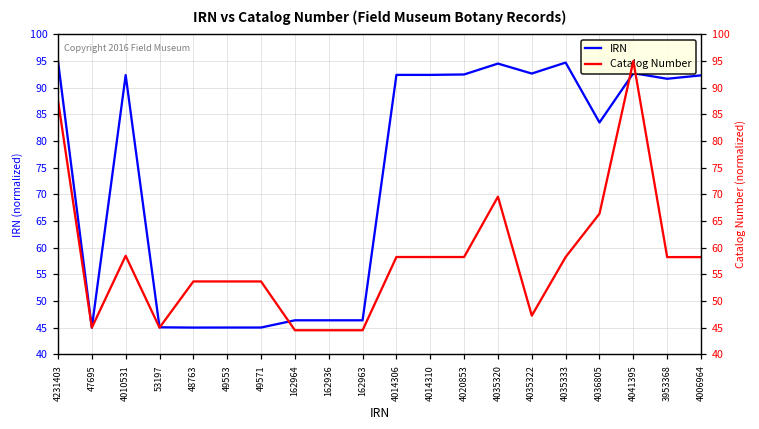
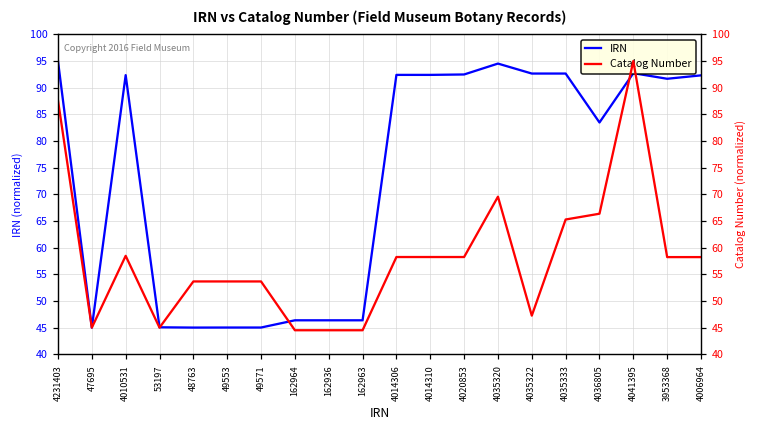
  {
    "IRN": {
      "47695": 45,
      "4010531": 92,
      "53197": 45,
      "48763": 45,
      "49553": 45,
      "49571": 45,
      "162964": 46,
      "162936": 46,
      "162963": 46,
      "4014306": 92,
      "4014310": 92,
      "4020853": 92,
      "4035320": 95,
      "4035322": 93,
-     "4035333": 95,
+     "4035333": 93,
      "4036805": 83,
      "3953368": 92,
      "4006964": 92
    },
    "Catalog Number": {
      "4231403": 88,
      "47695": 45,
      "4010531": 58,
      "53197": 45,
      "48763": 54,
      "49553": 54,
      "49571": 54,
      "162964": 45,
      "162936": 45,
      "162963": 45,
      "4014306": 58,
      "4014310": 58,
      "4020853": 58,
      "4035320": 70,
      "4035322": 47,
-     "4035333": 58,
+     "4035333": 65,
      "4036805": 66,
      "3953368": 58,
      "4006964": 58
    }
  }
